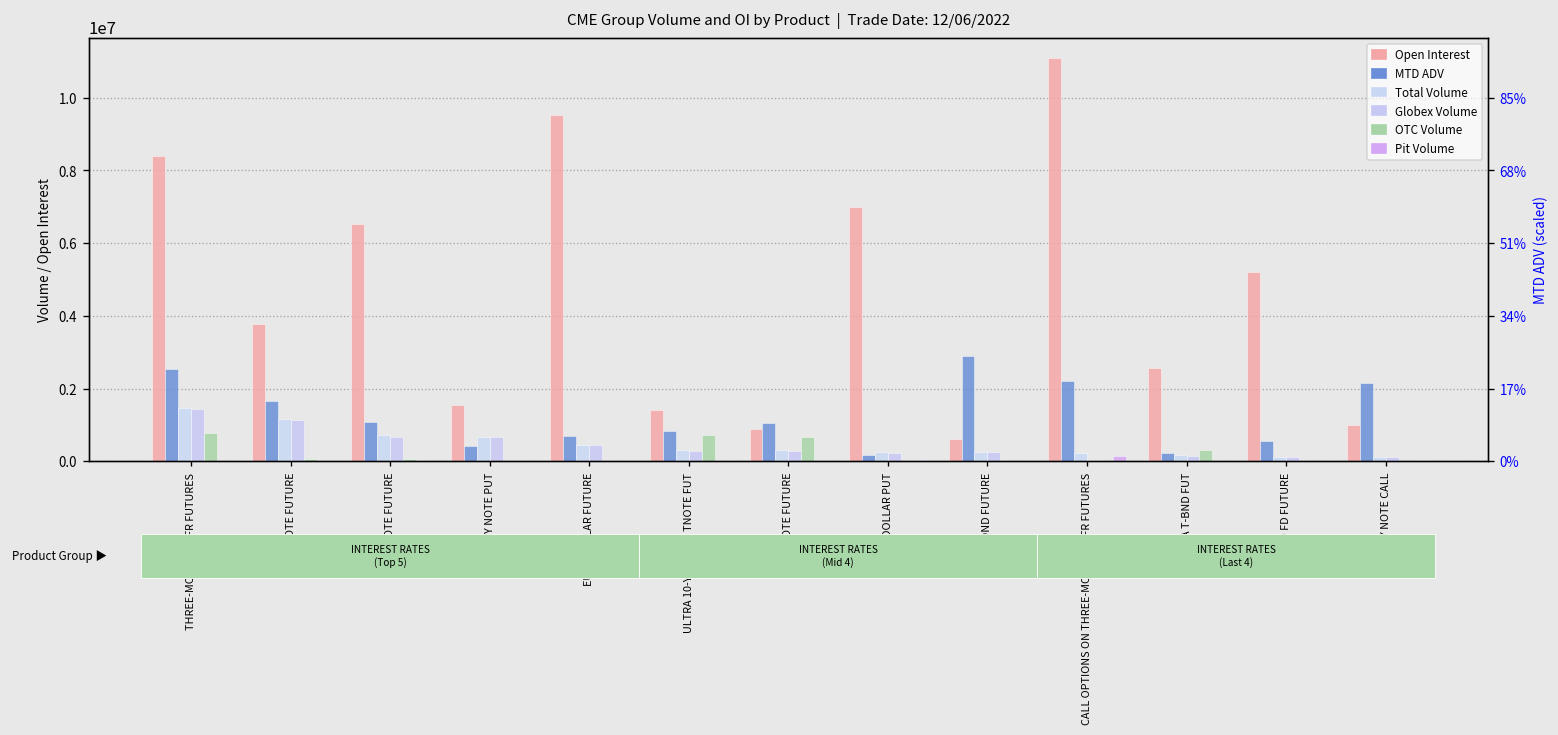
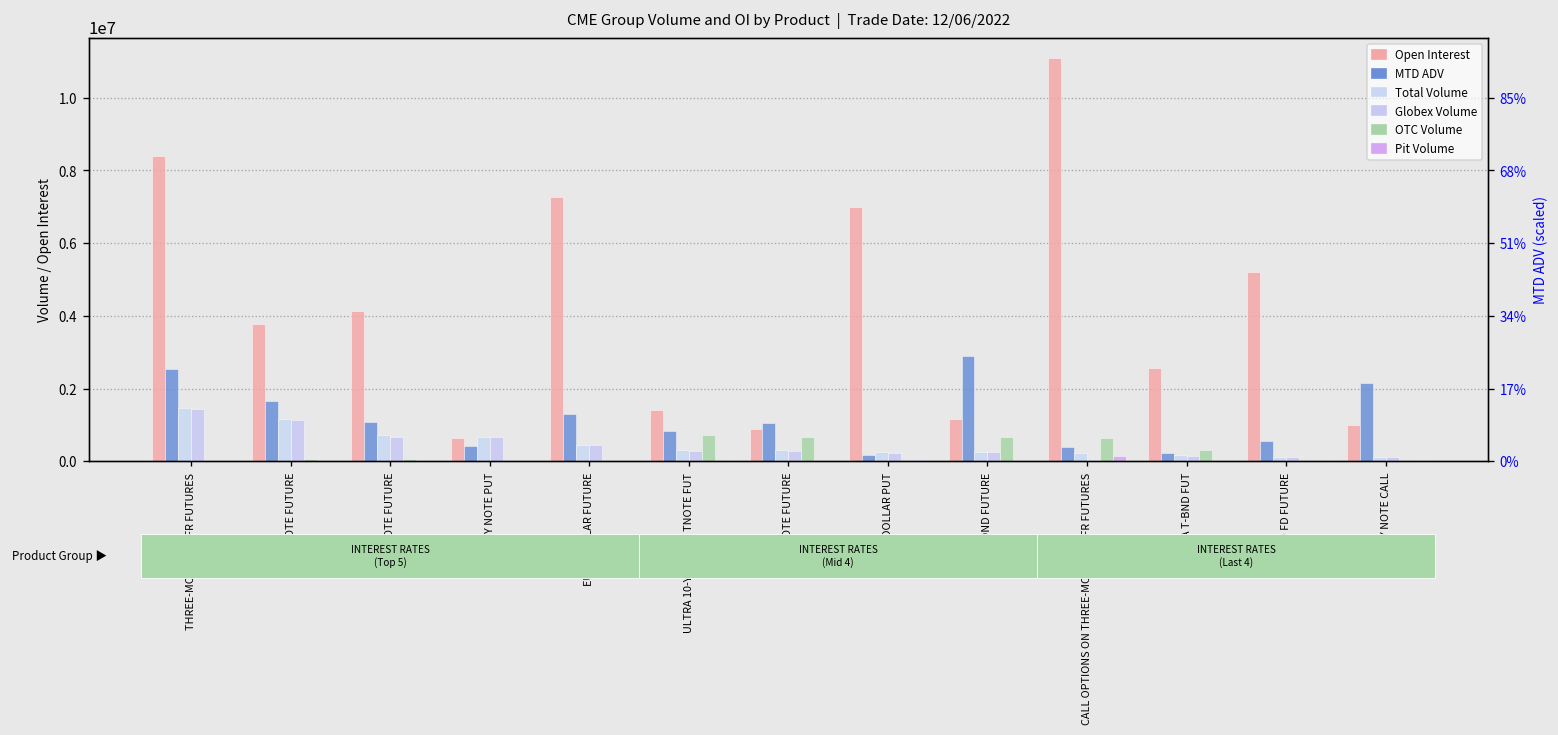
  {
    "Open Interest": {
      "THREE-MONTH SOFR FUTURES": 8400000,
      "10Y NOTE FUTURE": 3800000,
-     "5Y NOTE FUTURE": 6500000,
-     "10Y NOTE PUT": 1500000,
-     "EURODOLLAR FUTURE": 9500000,
+     "5Y NOTE FUTURE": 4100000,
+     "10Y NOTE PUT": 600000,
+     "EURODOLLAR FUTURE": 7300000,
      "ULTRA 10-YEAR U.S. TNOTE FUT": 1400000,
      "2Y NOTE FUTURE": 900000,
      "EURODOLLAR PUT": 7000000,
-     "30Y BOND FUTURE": 600000,
+     "30Y BOND FUTURE": 1200000,
      "CALL OPTIONS ON THREE-MONTH SOFR FUTURES": 11100000,
      "ULTRA T-BND FUT": 2600000,
      "30D FED FD FUTURE": 5200000,
      "10Y NOTE CALL": 1000000
    },
    "MTD ADV": {
      "THREE-MONTH SOFR FUTURES": 2500000,
      "10Y NOTE FUTURE": 1600000,
      "5Y NOTE FUTURE": 1100000,
      "10Y NOTE PUT": 400000,
-     "EURODOLLAR FUTURE": 700000,
+     "EURODOLLAR FUTURE": 1300000,
      "ULTRA 10-YEAR U.S. TNOTE FUT": 800000,
      "2Y NOTE FUTURE": 1100000,
      "EURODOLLAR PUT": 200000,
      "30Y BOND FUTURE": 2900000,
-     "CALL OPTIONS ON THREE-MONTH SOFR FUTURES": 2200000,
+     "CALL OPTIONS ON THREE-MONTH SOFR FUTURES": 400000,
      "ULTRA T-BND FUT": 200000,
      "30D FED FD FUTURE": 600000,
      "10Y NOTE CALL": 2100000
    },
    "OTC Volume": {
-     "THREE-MONTH SOFR FUTURES": 800000,
+     "THREE-MONTH SOFR FUTURES": 0,
      "10Y NOTE PUT": 0,
      "EURODOLLAR FUTURE": 0,
      "ULTRA 10-YEAR U.S. TNOTE FUT": 700000,
      "2Y NOTE FUTURE": 700000,
      "EURODOLLAR PUT": 0,
-     "30Y BOND FUTURE": 0,
-     "CALL OPTIONS ON THREE-MONTH SOFR FUTURES": 0,
+     "30Y BOND FUTURE": 700000,
+     "CALL OPTIONS ON THREE-MONTH SOFR FUTURES": 600000,
      "ULTRA T-BND FUT": 300000,
      "30D FED FD FUTURE": 0,
      "10Y NOTE CALL": 0
    }
  }
